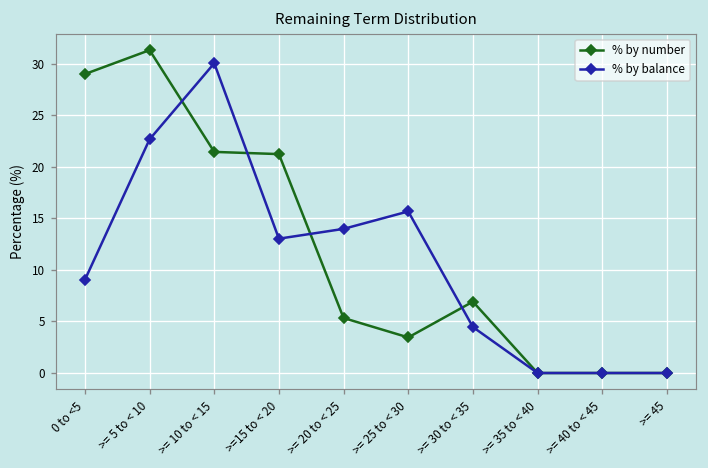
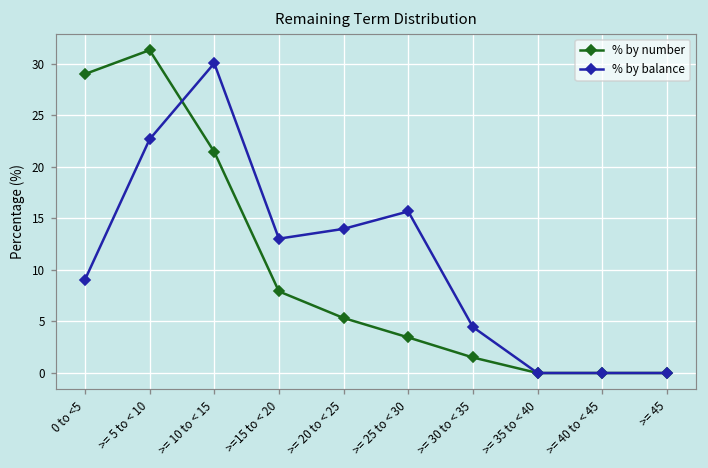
  {
    "% by number": {
      "0 to <5": 29,
      ">= 5 to < 10": 31,
      ">= 10 to < 15": 21,
-     ">=15 to < 20": 21,
+     ">=15 to < 20": 8,
      ">= 20 to < 25": 5,
      ">= 25 to < 30": 3,
-     ">= 30 to < 35": 7
+     ">= 30 to < 35": 2
    },
    "% by balance": {
      "0 to <5": 9,
      ">= 5 to < 10": 23,
      ">= 10 to < 15": 30,
      ">=15 to < 20": 13,
      ">= 20 to < 25": 14,
      ">= 25 to < 30": 16,
      ">= 30 to < 35": 4
    }
  }
